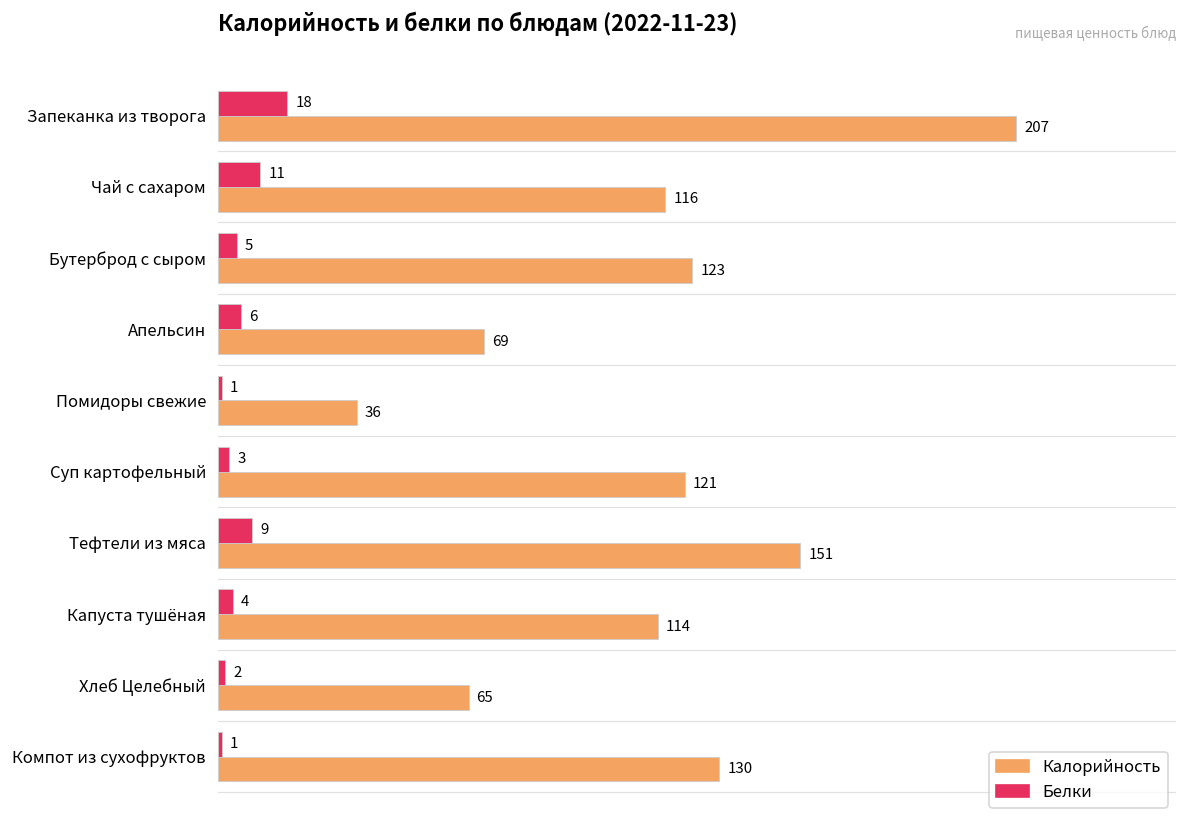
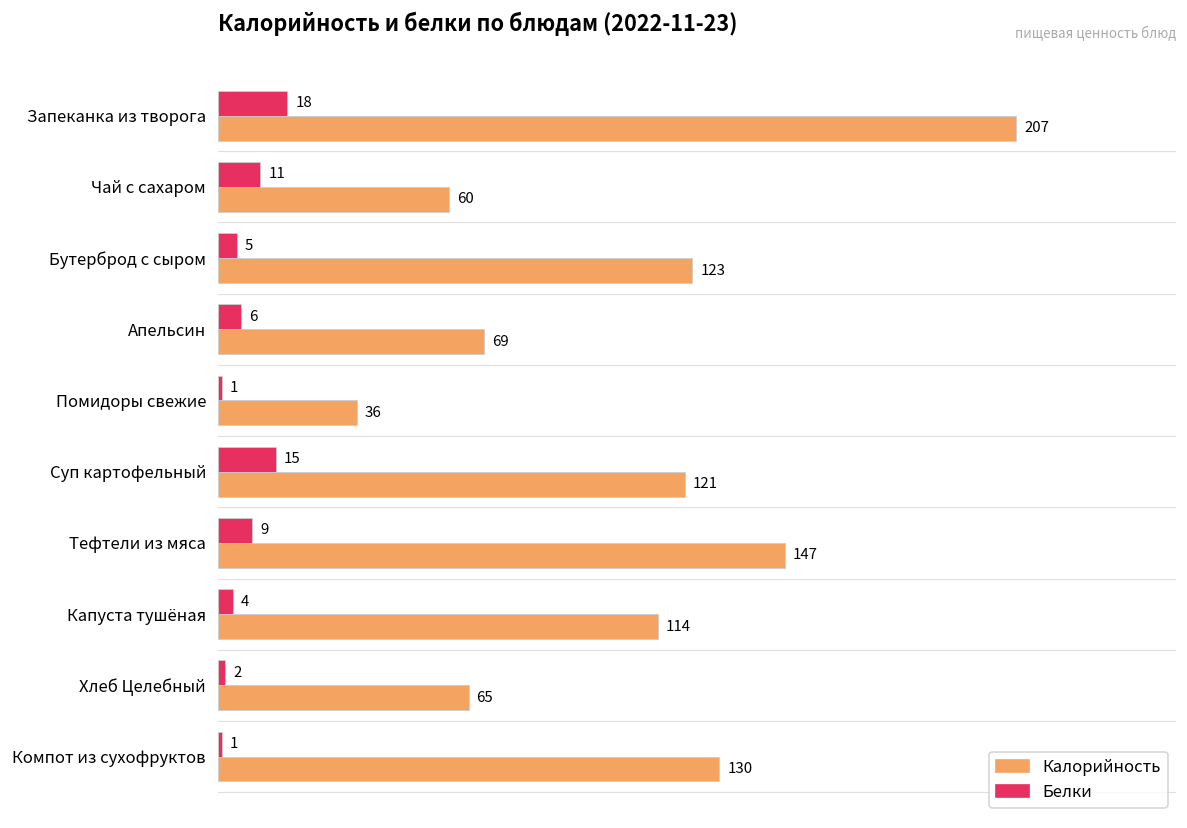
  {
    "Калорийность": {
      "Запеканка из творога": 207,
-     "Чай с сахаром": 116,
+     "Чай с сахаром": 60,
      "Бутерброд с сыром": 123,
      "Апельсин": 69,
      "Помидоры свежие": 36,
      "Суп картофельный": 121,
-     "Тефтели из мяса": 151,
+     "Тефтели из мяса": 147,
      "Капуста тушёная": 114,
      "Хлеб Целебный": 65,
      "Компот из сухофруктов": 130
    },
    "Белки": {
      "Запеканка из творога": 18,
      "Чай с сахаром": 11,
      "Бутерброд с сыром": 5,
      "Апельсин": 6,
      "Помидоры свежие": 1,
-     "Суп картофельный": 3,
+     "Суп картофельный": 15,
      "Тефтели из мяса": 9,
      "Капуста тушёная": 4,
      "Хлеб Целебный": 2,
      "Компот из сухофруктов": 1
    }
  }
